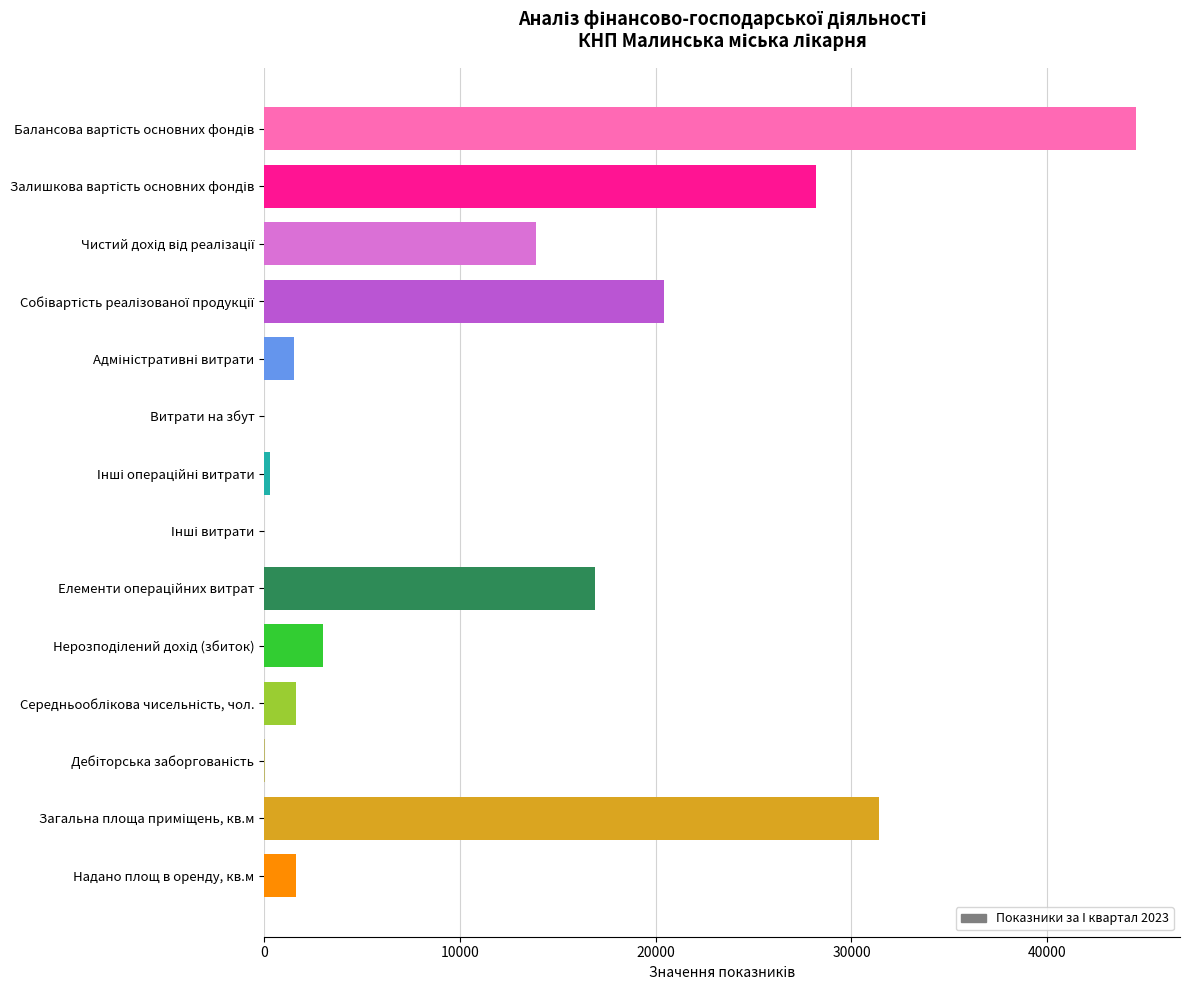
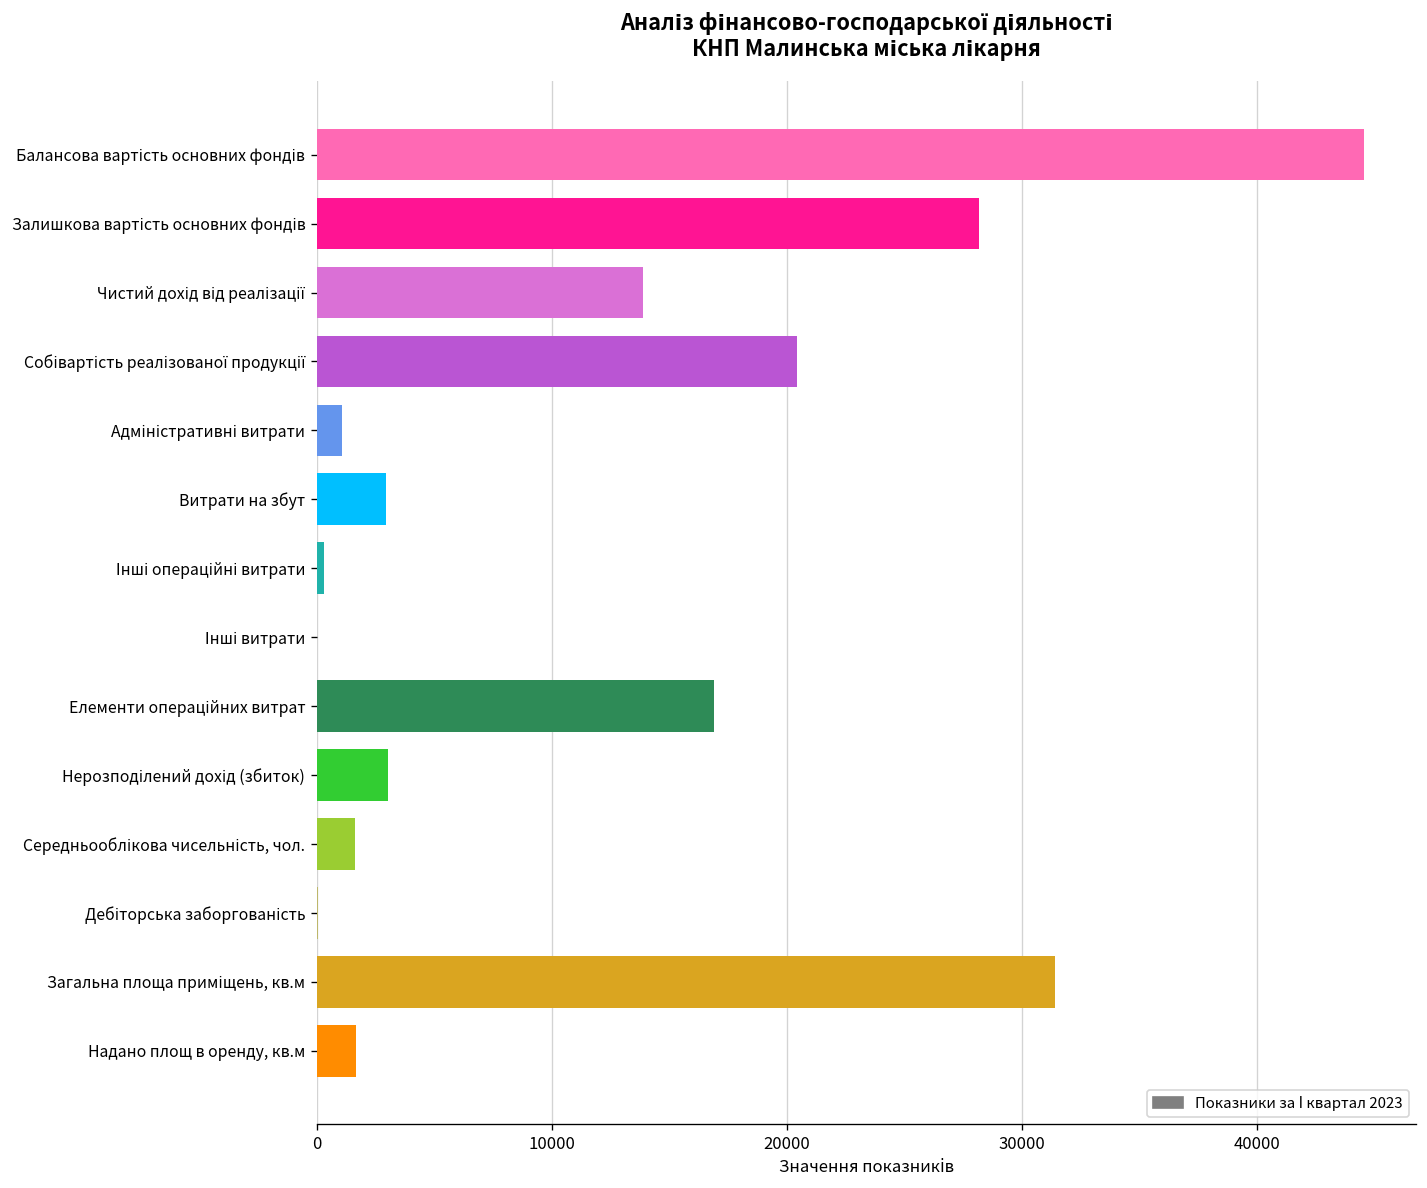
  {
    "Балансова вартість основних фондів": 44600,
    "Залишкова вартість основних фондів": 28200,
    "Чистий дохід від реалізації": 13900,
    "Собівартість реалізованої продукції": 20400,
-   "Адміністративні витрати": 1500,
-   "Витрати на збут": 0,
+   "Адміністративні витрати": 1100,
+   "Витрати на збут": 2900,
    "Інші операційні витрати": 300,
    "Інші витрати": 0,
    "Елементи операційних витрат": 16900,
    "Нерозподілений дохід (збиток)": 3000,
    "Середньооблікова чисельність, чол.": 1600,
    "Загальна площа приміщень, кв.м": 31400,
    "Надано площ в оренду, кв.м": 1600
  }
